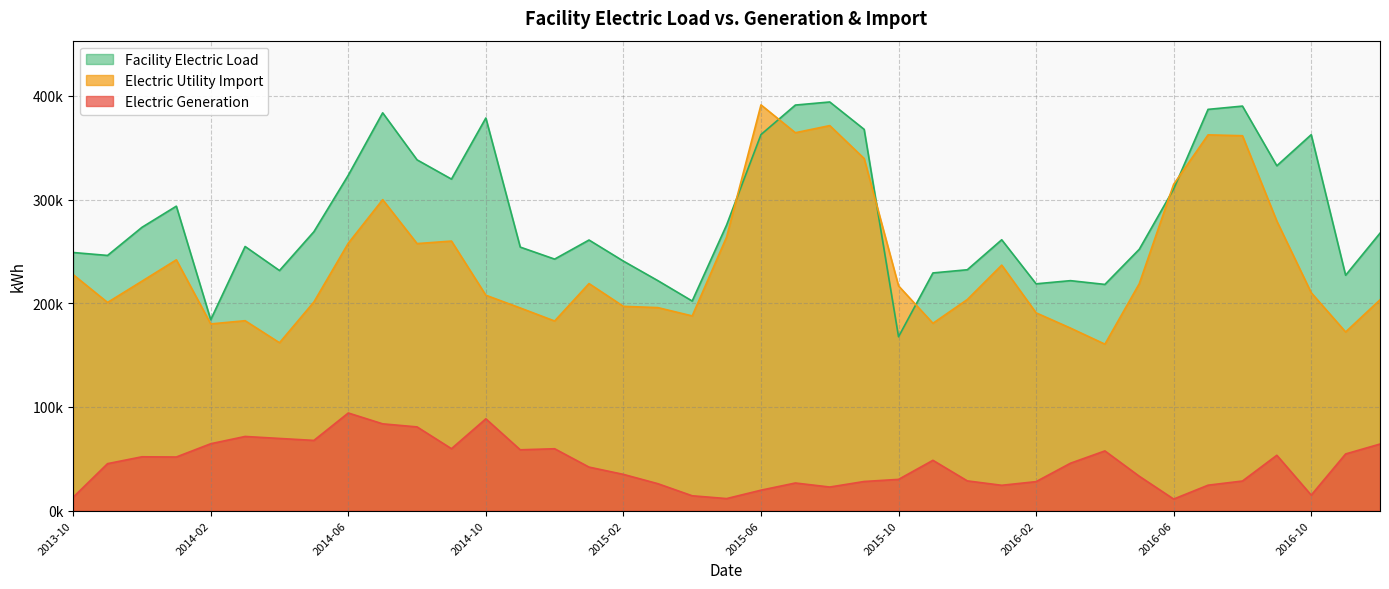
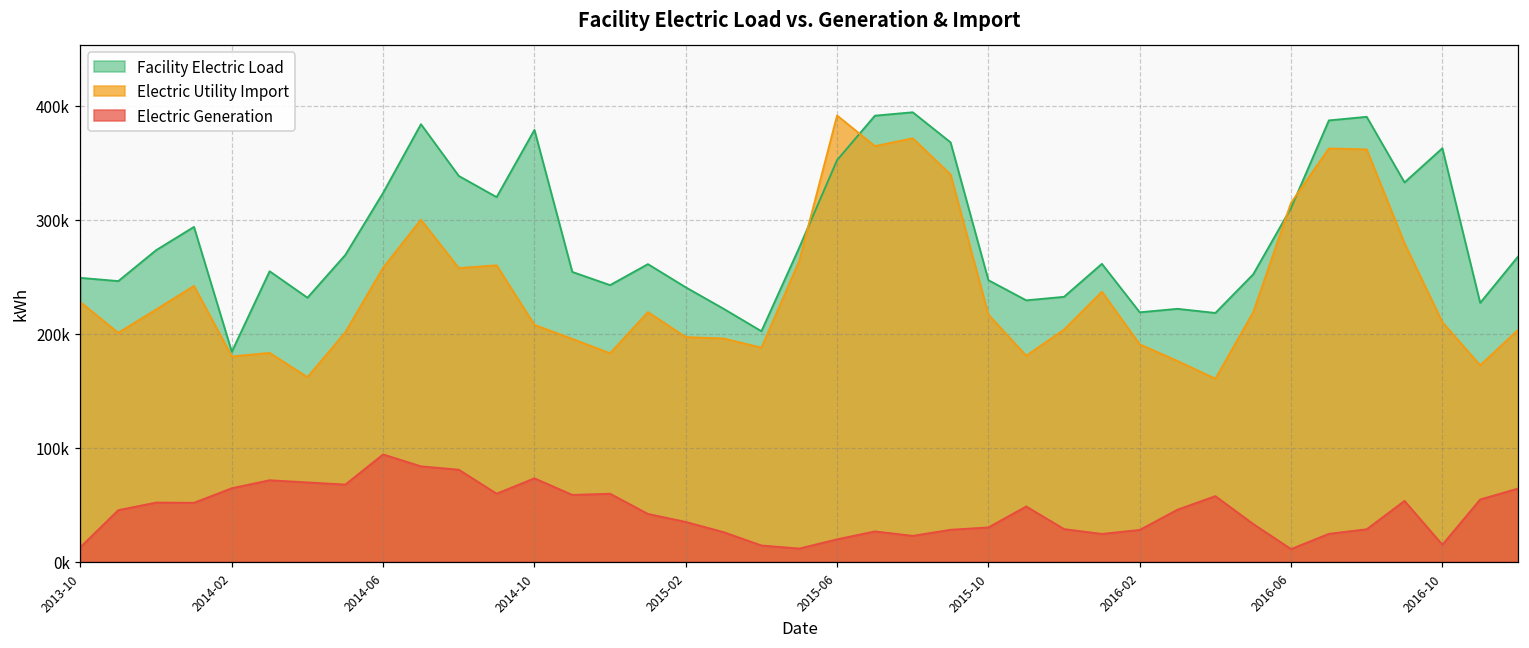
  {
    "Facility Electric Load": {
      "2013-10": 249000,
      "2014-02": 184000,
      "2014-06": 323000,
      "2014-10": 379000,
      "2015-02": 241000,
-     "2015-06": 363000,
-     "2015-10": 168000,
+     "2015-06": 352000,
+     "2015-10": 247000,
      "2016-02": 219000,
      "2016-06": 310000,
      "2016-10": 363000
    },
    "Electric Utility Import": {
      "2013-10": 228000,
      "2014-02": 180000,
      "2014-06": 258000,
      "2014-10": 208000,
      "2015-02": 197000,
      "2015-06": 391000,
      "2015-10": 217000,
      "2016-02": 191000,
      "2016-06": 315000,
      "2016-10": 210000
    },
    "Electric Generation": {
      "2013-10": 13000,
      "2014-02": 65000,
      "2014-06": 94000,
-     "2014-10": 89000,
+     "2014-10": 73000,
      "2015-02": 35000,
      "2015-06": 20000,
      "2015-10": 30000,
      "2016-02": 28000,
      "2016-06": 11000,
      "2016-10": 15000
    }
  }
